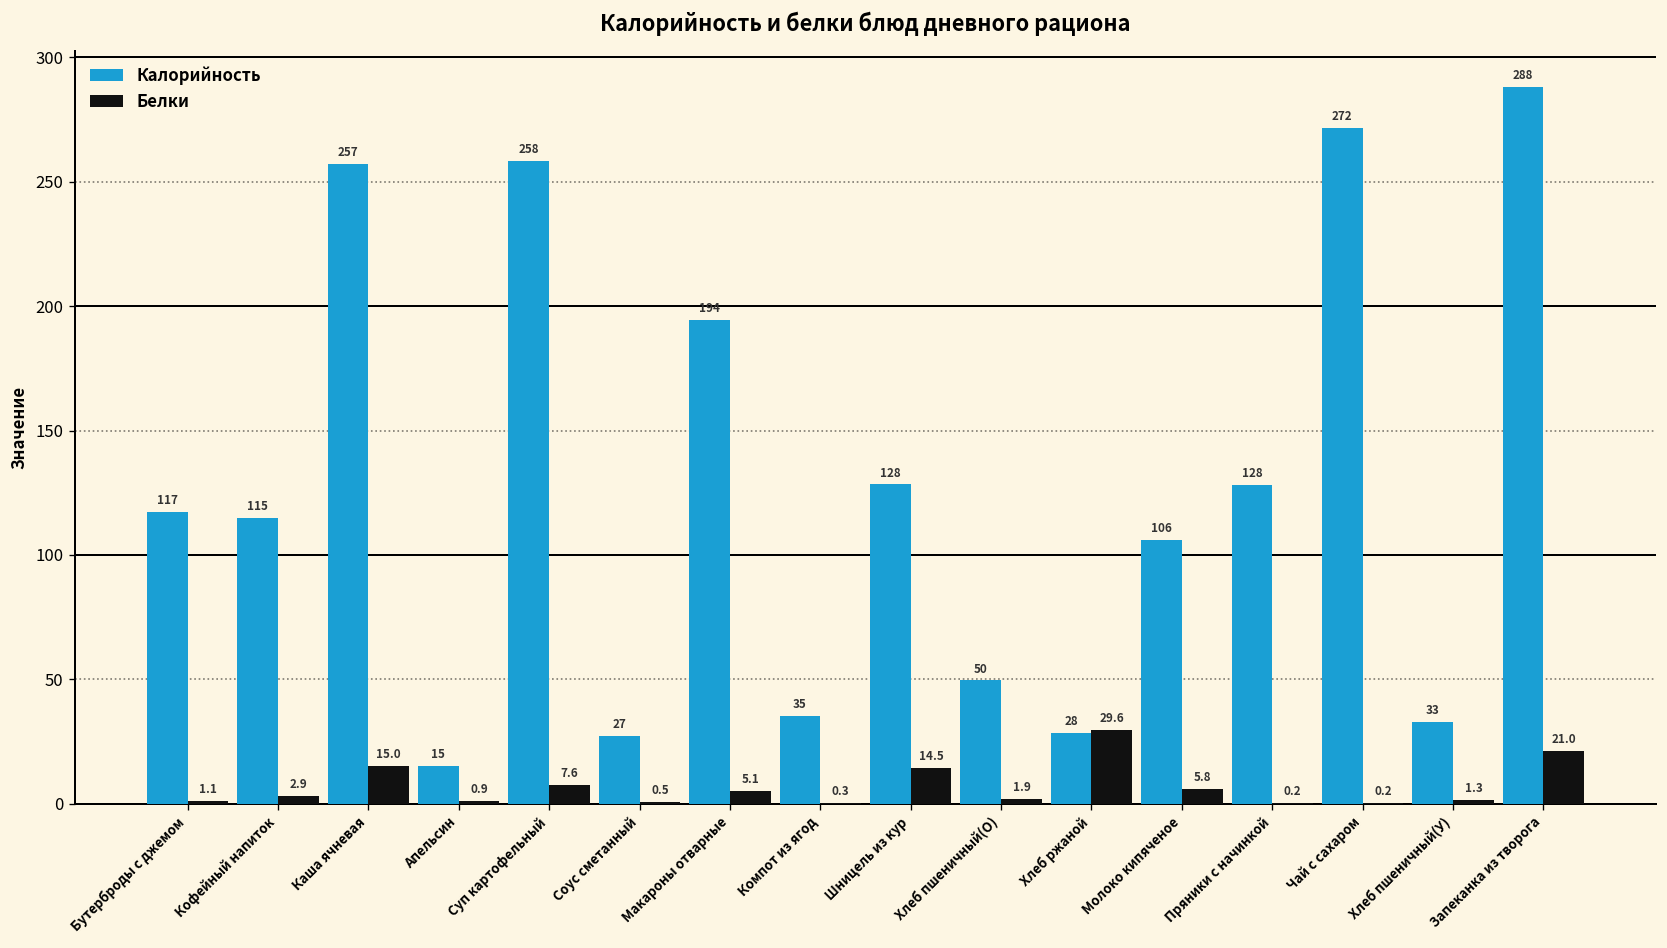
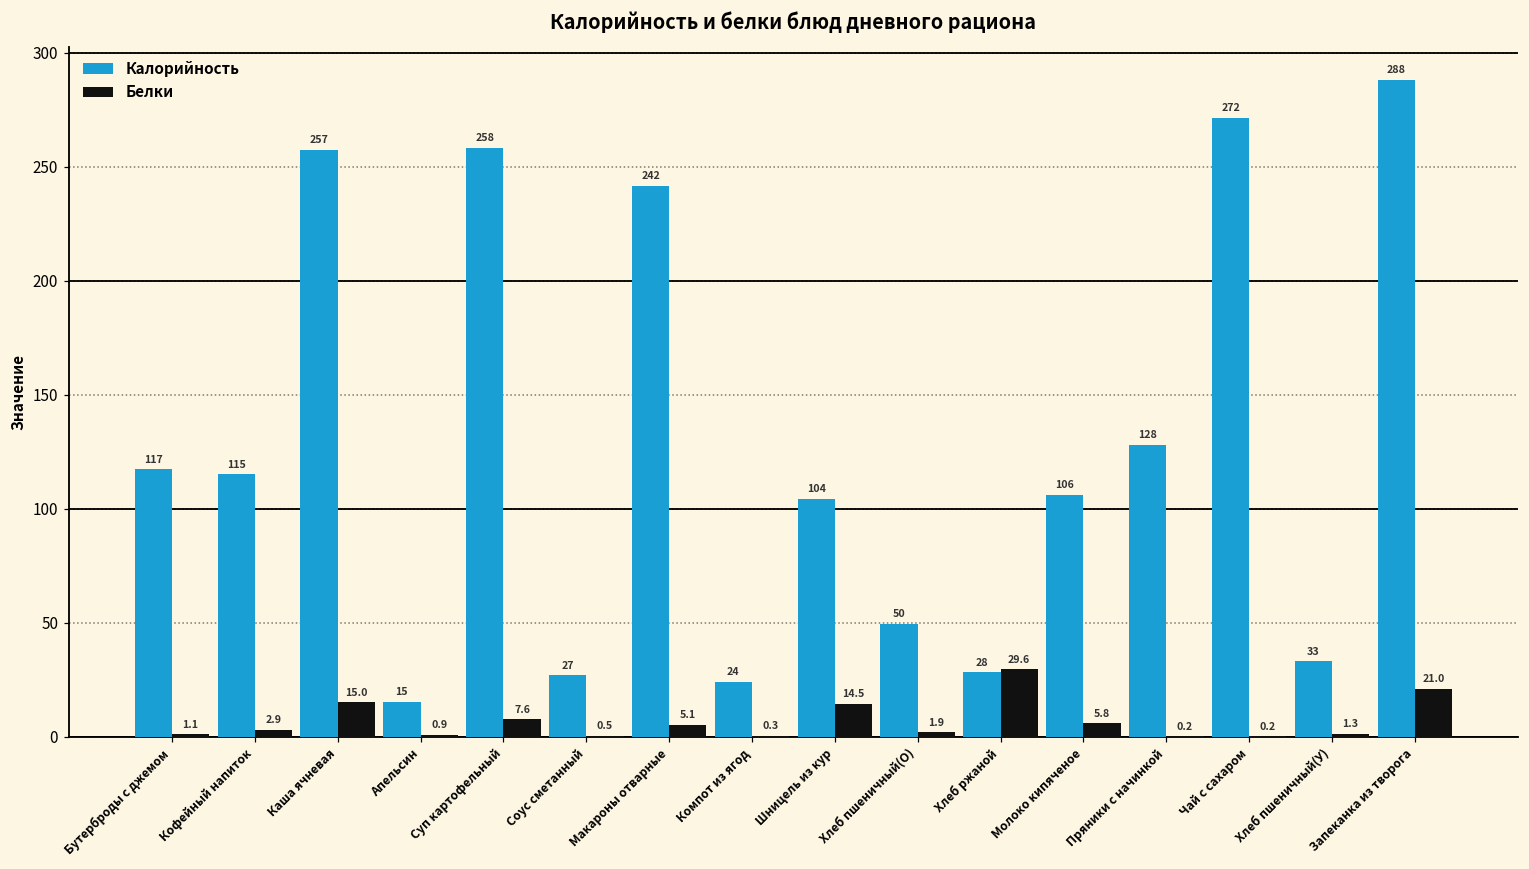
  {
    "Калорийность": {
      "Бутерброды с джемом": 117,
      "Кофейный напиток": 115,
      "Каша ячневая": 257,
      "Апельсин": 15,
      "Суп картофельный": 258,
      "Соус сметанный": 27,
-     "Макароны отварные": 194,
-     "Компот из ягод": 35,
-     "Шницель из кур": 128,
+     "Макароны отварные": 242,
+     "Компот из ягод": 24,
+     "Шницель из кур": 104,
      "Хлеб пшеничный(О)": 50,
      "Хлеб ржаной": 28,
      "Молоко кипяченое": 106,
      "Пряники с начинкой": 128,
      "Чай с сахаром": 272,
      "Хлеб пшеничный(У)": 33,
      "Запеканка из творога": 288
    },
    "Белки": {
      "Бутерброды с джемом": 1.1,
      "Кофейный напиток": 2.9,
      "Каша ячневая": 15.0,
      "Апельсин": 0.9,
      "Суп картофельный": 7.6,
      "Соус сметанный": 0.5,
      "Макароны отварные": 5.1,
      "Компот из ягод": 0.3,
      "Шницель из кур": 14.5,
      "Хлеб пшеничный(О)": 1.9,
      "Хлеб ржаной": 29.6,
      "Молоко кипяченое": 5.8,
      "Пряники с начинкой": 0.2,
      "Чай с сахаром": 0.2,
      "Хлеб пшеничный(У)": 1.3,
      "Запеканка из творога": 21.0
    }
  }
